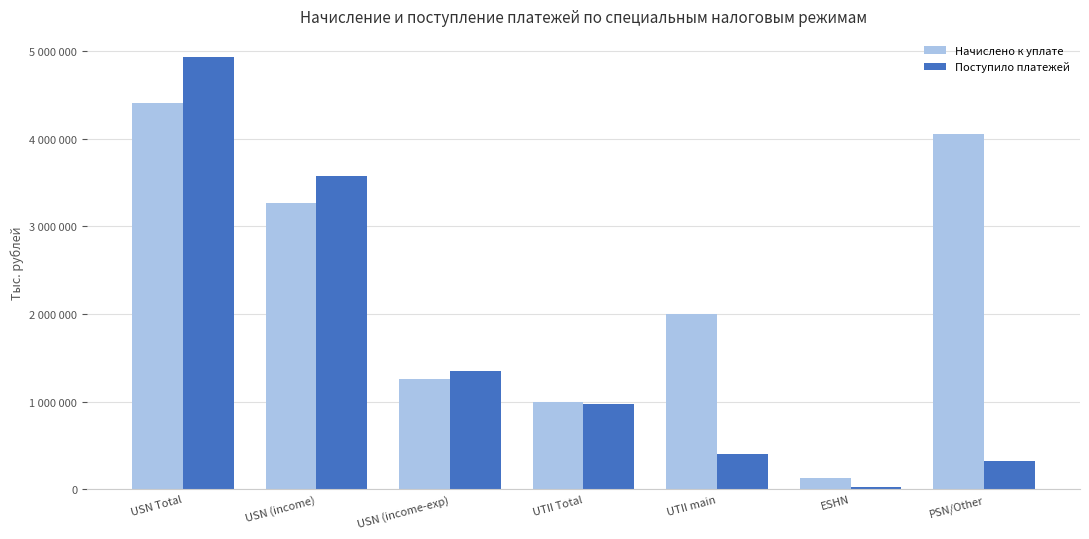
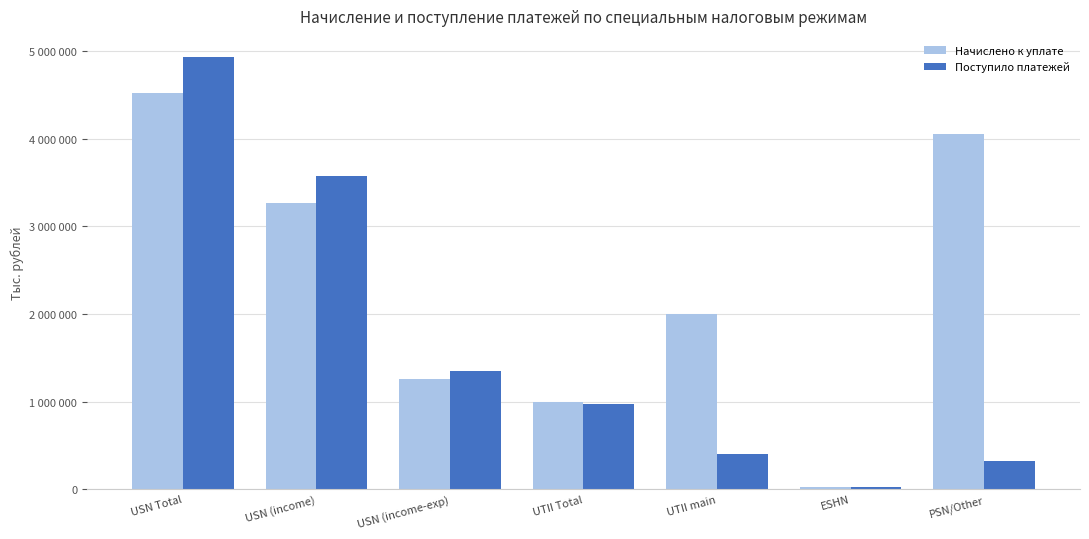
  {
    "Начислено к уплате": {
-     "USN Total": 4400000,
+     "USN Total": 4500000,
      "USN (income)": 3300000,
      "USN (income-exp)": 1300000,
      "UTII Total": 1000000,
      "UTII main": 2000000,
-     "ESHN": 100000,
+     "ESHN": 0,
      "PSN/Other": 4100000
    },
    "Поступило платежей": {
      "USN Total": 4900000,
      "USN (income)": 3600000,
      "USN (income-exp)": 1400000,
      "UTII Total": 1000000,
      "UTII main": 400000,
      "PSN/Other": 300000
    }
  }
